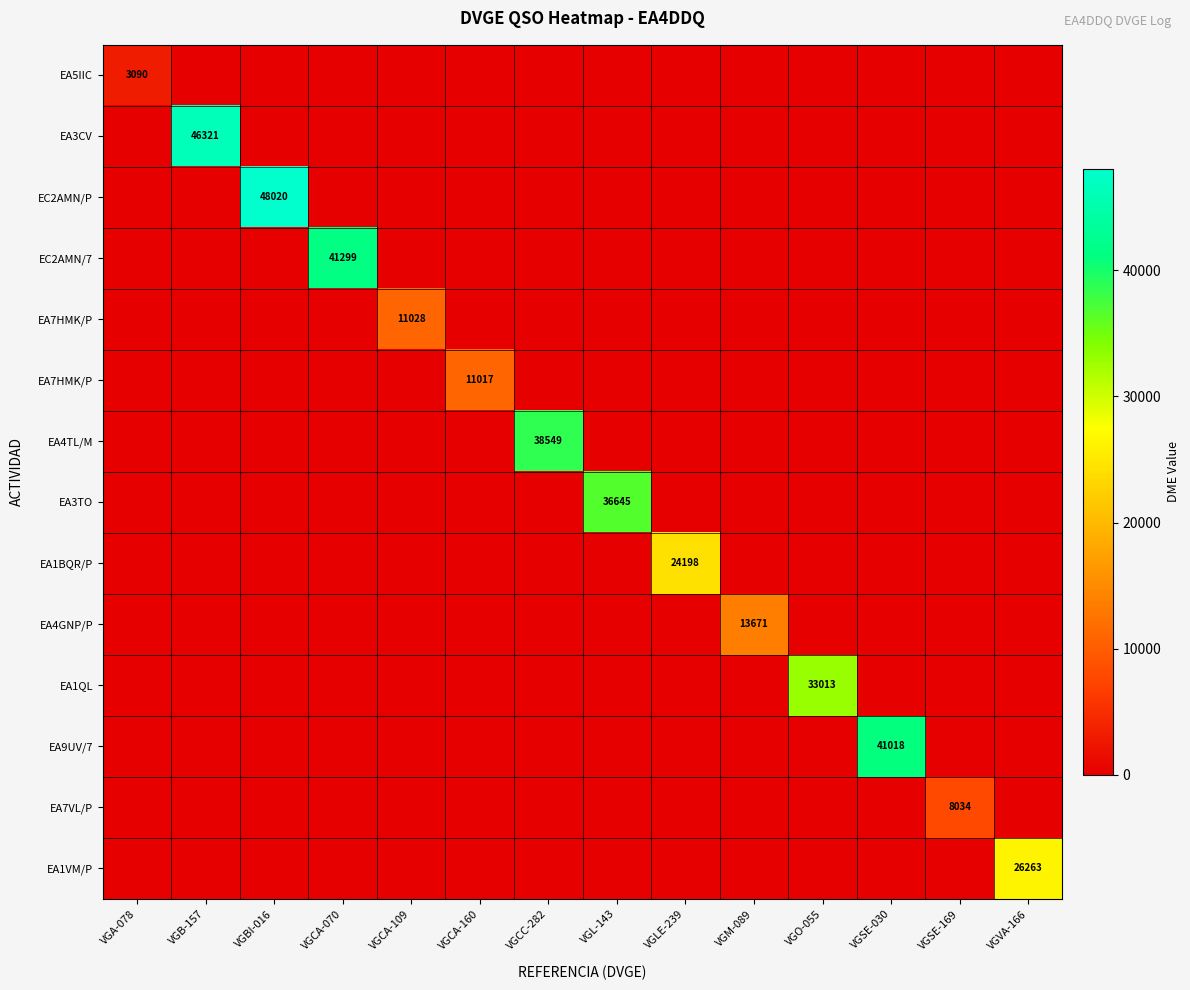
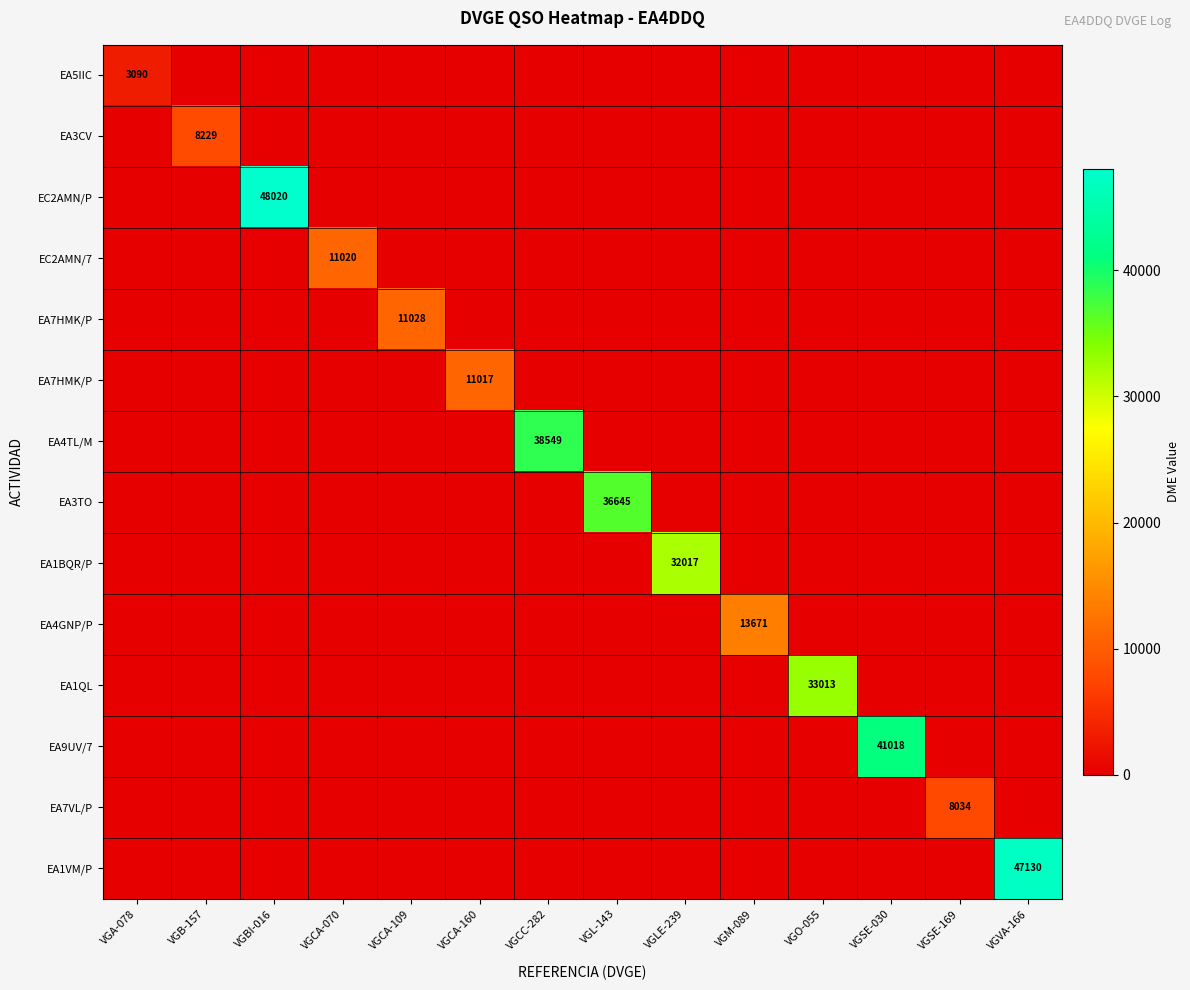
  {
    "EA5IIC": {
      "VGA-078": 3090
    },
    "EA3CV": {
-     "VGB-157": 46321
+     "VGB-157": 8229
    },
    "EC2AMN/P": {
      "VGBI-016": 48020
    },
    "EC2AMN/7": {
-     "VGCA-070": 41299
+     "VGCA-070": 11020
    },
    "EA4TL/M": {
      "VGCC-282": 38549
    },
    "EA3TO": {
      "VGL-143": 36645
    },
    "EA1BQR/P": {
-     "VGLE-239": 24198
+     "VGLE-239": 32017
    },
    "EA4GNP/P": {
      "VGM-089": 13671
    },
    "EA1QL": {
      "VGO-055": 33013
    },
    "EA9UV/7": {
      "VGSE-030": 41018
    },
    "EA7VL/P": {
      "VGSE-169": 8034
    },
    "EA1VM/P": {
-     "VGVA-166": 26263
+     "VGVA-166": 47130
    }
  }
